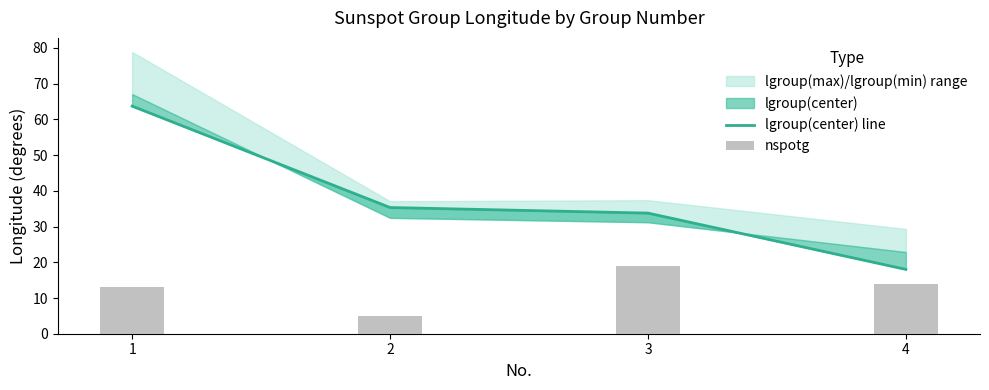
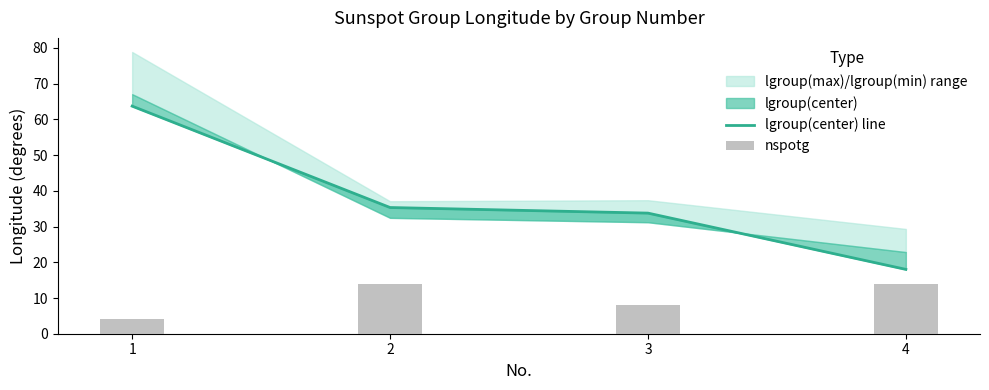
  {
    "nspotg": {
-     "1": 13,
-     "2": 5,
-     "3": 19,
+     "1": 4,
+     "2": 14,
+     "3": 8,
      "4": 14
    }
  }
